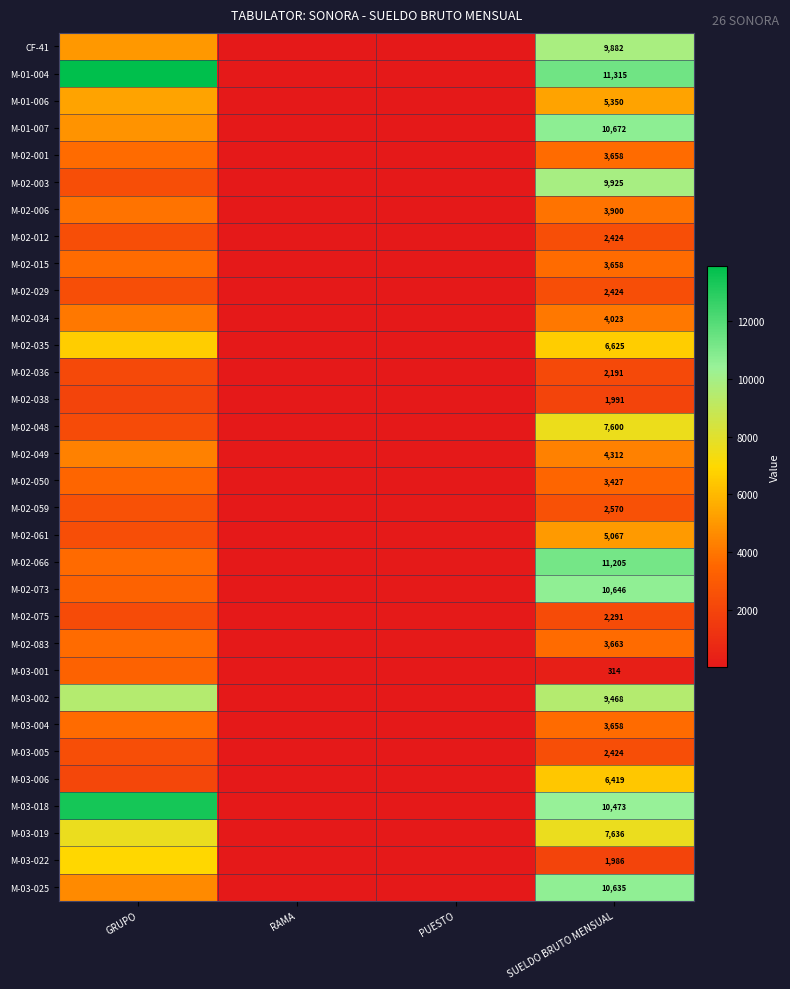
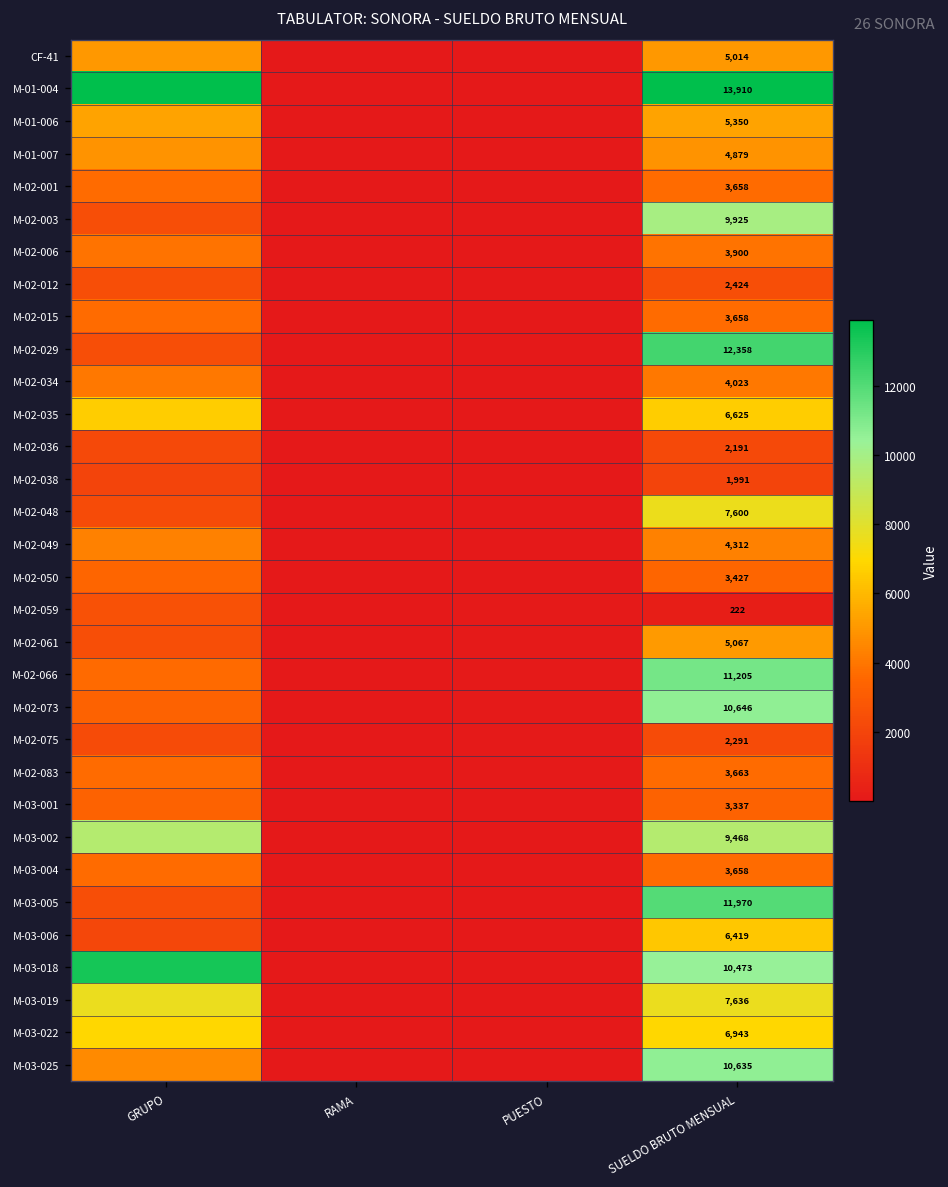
  {
    "CF-41": {
-     "SUELDO BRUTO MENSUAL": "9,882"
+     "SUELDO BRUTO MENSUAL": "5,014"
    },
    "M-01-004": {
-     "SUELDO BRUTO MENSUAL": "11,315"
+     "SUELDO BRUTO MENSUAL": "13,910"
    },
    "M-01-006": {
      "SUELDO BRUTO MENSUAL": "5,350"
    },
    "M-01-007": {
-     "SUELDO BRUTO MENSUAL": "10,672"
+     "SUELDO BRUTO MENSUAL": "4,879"
    },
    "M-02-001": {
      "SUELDO BRUTO MENSUAL": "3,658"
    },
    "M-02-003": {
      "SUELDO BRUTO MENSUAL": "9,925"
    },
    "M-02-006": {
      "SUELDO BRUTO MENSUAL": "3,900"
    },
    "M-02-012": {
      "SUELDO BRUTO MENSUAL": "2,424"
    },
    "M-02-015": {
      "SUELDO BRUTO MENSUAL": "3,658"
    },
    "M-02-029": {
-     "SUELDO BRUTO MENSUAL": "2,424"
+     "SUELDO BRUTO MENSUAL": "12,358"
    },
    "M-02-034": {
      "SUELDO BRUTO MENSUAL": "4,023"
    },
    "M-02-035": {
      "SUELDO BRUTO MENSUAL": "6,625"
    },
    "M-02-036": {
      "SUELDO BRUTO MENSUAL": "2,191"
    },
    "M-02-038": {
      "SUELDO BRUTO MENSUAL": "1,991"
    },
    "M-02-048": {
      "SUELDO BRUTO MENSUAL": "7,600"
    },
    "M-02-049": {
      "SUELDO BRUTO MENSUAL": "4,312"
    },
    "M-02-050": {
      "SUELDO BRUTO MENSUAL": "3,427"
    },
    "M-02-059": {
-     "SUELDO BRUTO MENSUAL": "2,570"
+     "SUELDO BRUTO MENSUAL": "222"
    },
    "M-02-061": {
      "SUELDO BRUTO MENSUAL": "5,067"
    },
    "M-02-066": {
      "SUELDO BRUTO MENSUAL": "11,205"
    },
    "M-02-073": {
      "SUELDO BRUTO MENSUAL": "10,646"
    },
    "M-02-075": {
      "SUELDO BRUTO MENSUAL": "2,291"
    },
    "M-02-083": {
      "SUELDO BRUTO MENSUAL": "3,663"
    },
    "M-03-001": {
-     "SUELDO BRUTO MENSUAL": "314"
+     "SUELDO BRUTO MENSUAL": "3,337"
    },
    "M-03-002": {
      "SUELDO BRUTO MENSUAL": "9,468"
    },
    "M-03-004": {
      "SUELDO BRUTO MENSUAL": "3,658"
    },
    "M-03-005": {
-     "SUELDO BRUTO MENSUAL": "2,424"
+     "SUELDO BRUTO MENSUAL": "11,970"
    },
    "M-03-006": {
      "SUELDO BRUTO MENSUAL": "6,419"
    },
    "M-03-018": {
      "SUELDO BRUTO MENSUAL": "10,473"
    },
    "M-03-019": {
      "SUELDO BRUTO MENSUAL": "7,636"
    },
    "M-03-022": {
-     "SUELDO BRUTO MENSUAL": "1,986"
+     "SUELDO BRUTO MENSUAL": "6,943"
    },
    "M-03-025": {
      "SUELDO BRUTO MENSUAL": "10,635"
    }
  }
